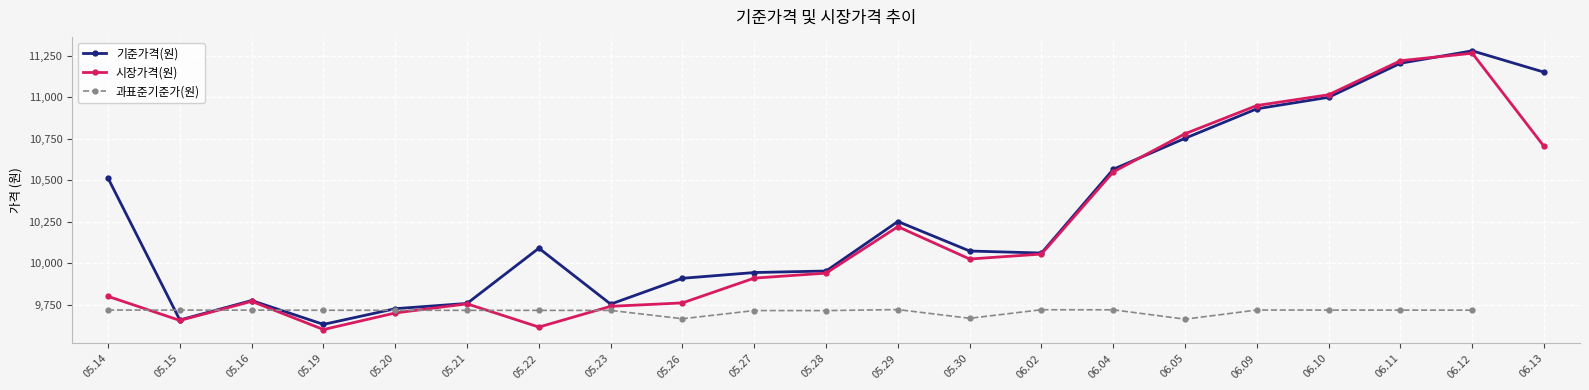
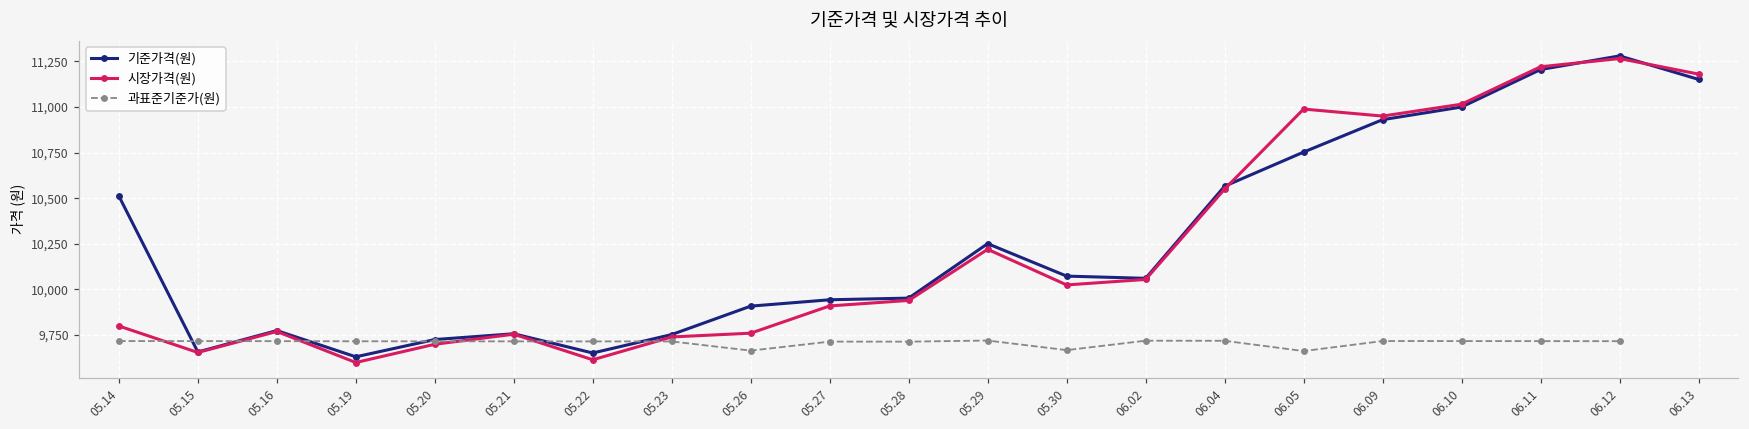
  {
    "기준가격(원)": {
      "05.14": "10,510",
      "05.19": "9,630",
-     "05.22": "10,090",
+     "05.22": "9,650",
      "05.26": "9,910",
      "05.27": "9,940",
      "05.29": "10,250",
      "05.30": "10,070",
      "06.04": "10,570",
      "06.05": "10,750",
      "06.09": "10,930",
      "06.10": "11,000",
      "06.13": "11,150"
    },
    "시장가격(원)": {
      "05.14": "9,800",
      "05.19": "9,600",
      "05.20": "9,700",
      "05.22": "9,620",
      "05.26": "9,760",
      "05.27": "9,910",
      "05.29": "10,220",
      "05.30": "10,030",
      "06.04": "10,550",
-     "06.05": "10,780",
+     "06.05": "10,990",
      "06.09": "10,950",
      "06.10": "11,020",
-     "06.13": "10,700"
+     "06.13": "11,180"
    },
    "과표준기준가(원)": {
      "05.14": "9,720",
      "05.15": "9,720",
      "05.16": "9,720",
      "05.19": "9,720",
      "05.21": "9,720",
      "05.22": "9,720",
      "05.23": "9,720",
      "05.26": "9,670",
      "05.27": "9,710",
      "05.28": "9,710",
      "05.29": "9,720",
      "05.30": "9,670",
      "06.02": "9,720",
      "06.04": "9,720",
      "06.05": "9,660",
      "06.09": "9,720",
      "06.10": "9,720",
      "06.11": "9,720",
      "06.12": "9,720"
    }
  }
